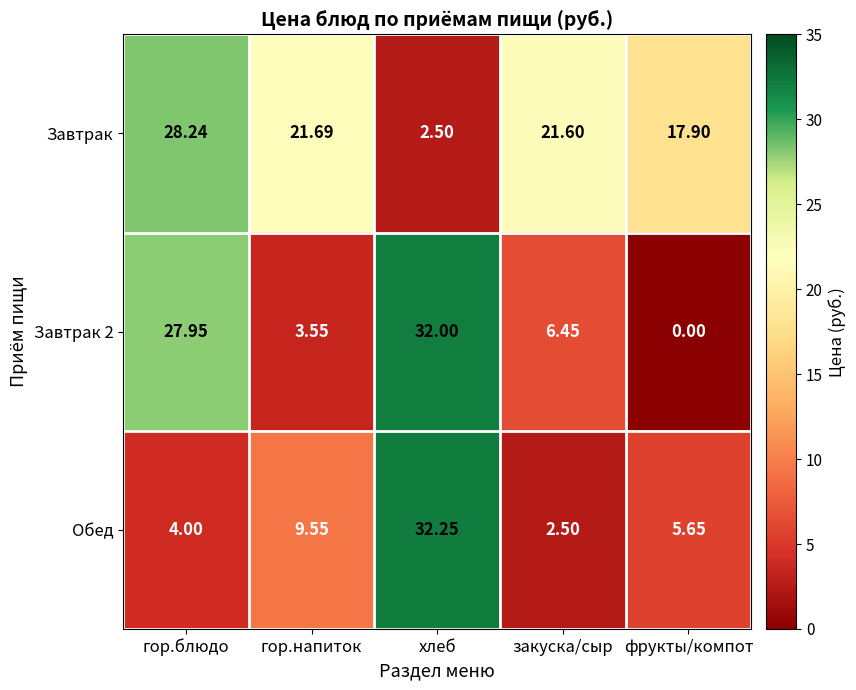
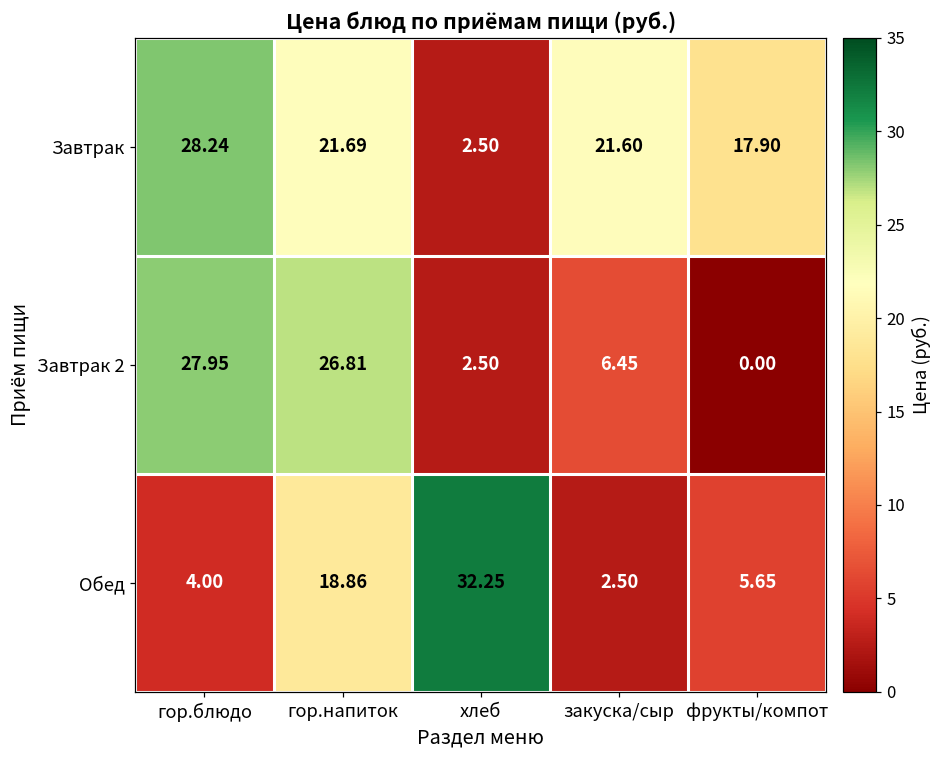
  {
    "Завтрак": {
      "гор.блюдо": 28.24,
      "гор.напиток": 21.69,
      "хлеб": 2.50,
      "закуска/сыр": 21.60,
      "фрукты/компот": 17.90
    },
    "Завтрак 2": {
      "гор.блюдо": 27.95,
-     "гор.напиток": 3.55,
-     "хлеб": 32.00,
+     "гор.напиток": 26.81,
+     "хлеб": 2.50,
      "закуска/сыр": 6.45,
      "фрукты/компот": 0.00
    },
    "Обед": {
      "гор.блюдо": 4.00,
-     "гор.напиток": 9.55,
+     "гор.напиток": 18.86,
      "хлеб": 32.25,
      "закуска/сыр": 2.50,
      "фрукты/компот": 5.65
    }
  }
